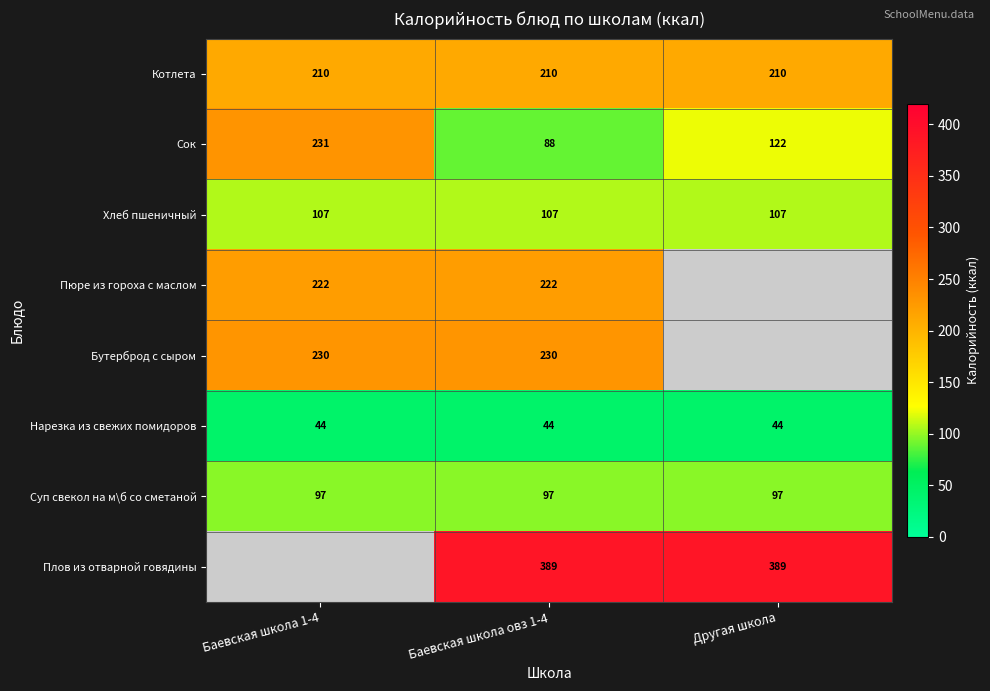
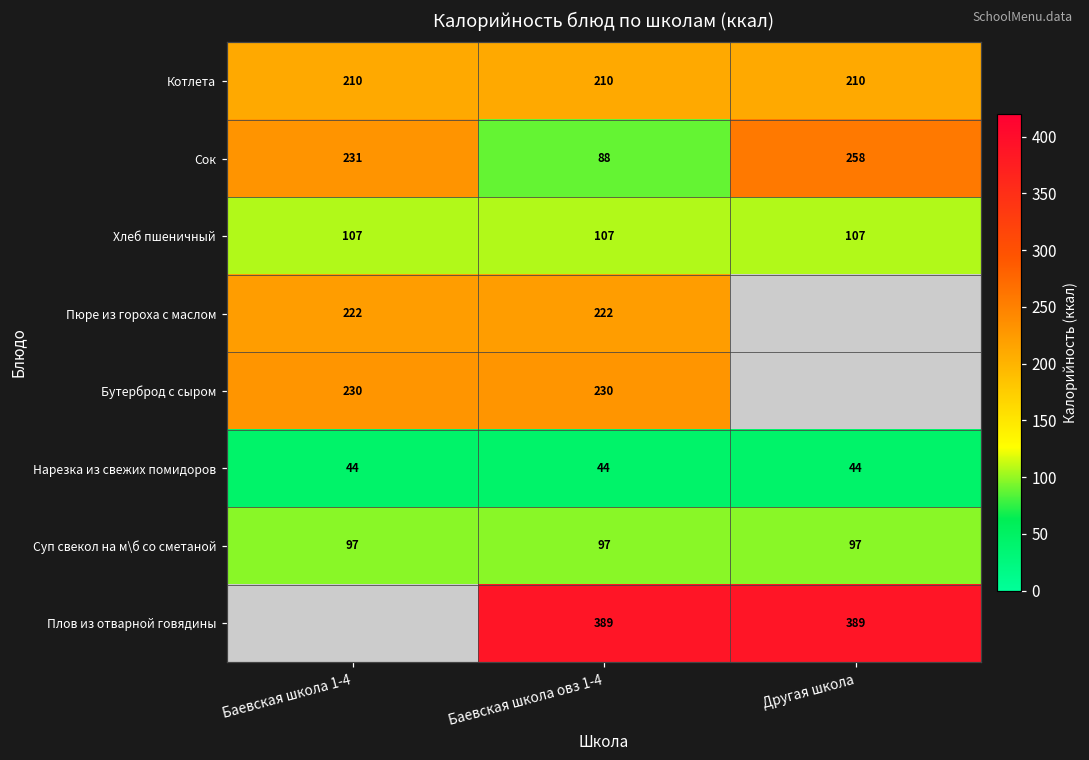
  {
    "Котлета": {
      "Баевская школа 1-4": 210,
      "Баевская школа овз 1-4": 210,
      "Другая школа": 210
    },
    "Сок": {
      "Баевская школа 1-4": 231,
      "Баевская школа овз 1-4": 88,
-     "Другая школа": 122
+     "Другая школа": 258
    },
    "Хлеб пшеничный": {
      "Баевская школа 1-4": 107,
      "Баевская школа овз 1-4": 107,
      "Другая школа": 107
    },
    "Пюре из гороха с маслом": {
      "Баевская школа 1-4": 222,
      "Баевская школа овз 1-4": 222
    },
    "Бутерброд с сыром": {
      "Баевская школа 1-4": 230,
      "Баевская школа овз 1-4": 230
    },
    "Нарезка из свежих помидоров": {
      "Баевская школа 1-4": 44,
      "Баевская школа овз 1-4": 44,
      "Другая школа": 44
    },
    "Суп свекол на м\\б со сметаной": {
      "Баевская школа 1-4": 97,
      "Баевская школа овз 1-4": 97,
      "Другая школа": 97
    },
    "Плов из отварной говядины": {
      "Баевская школа овз 1-4": 389,
      "Другая школа": 389
    }
  }
